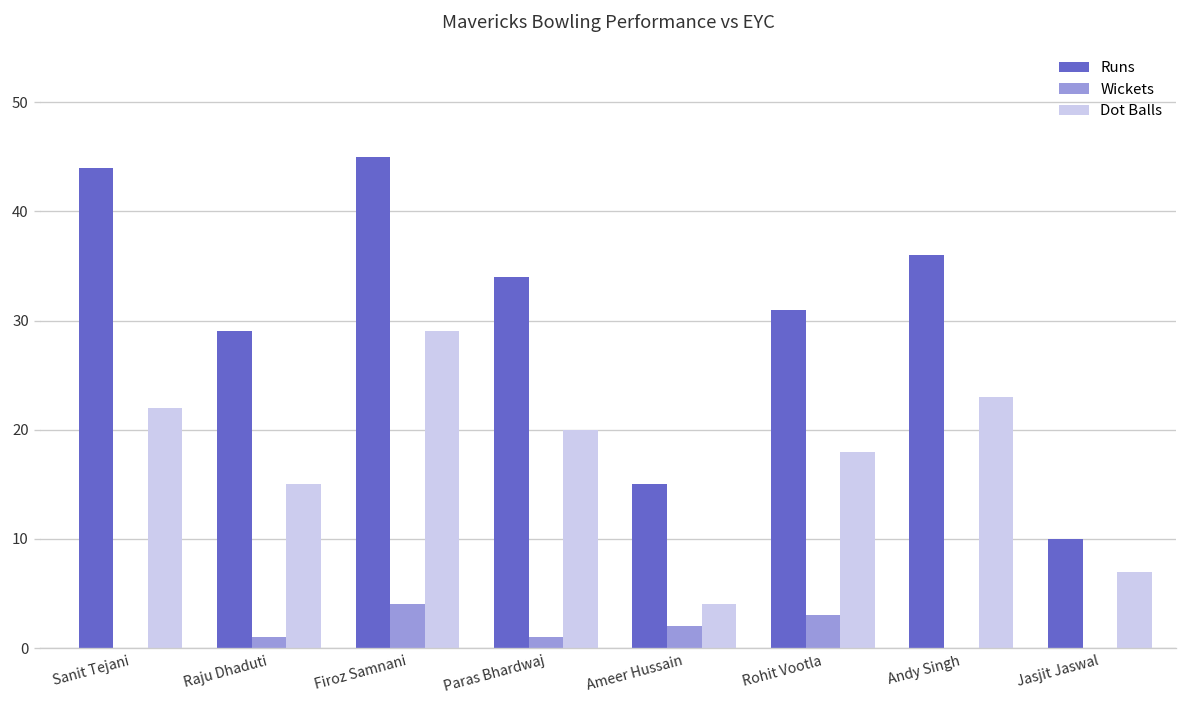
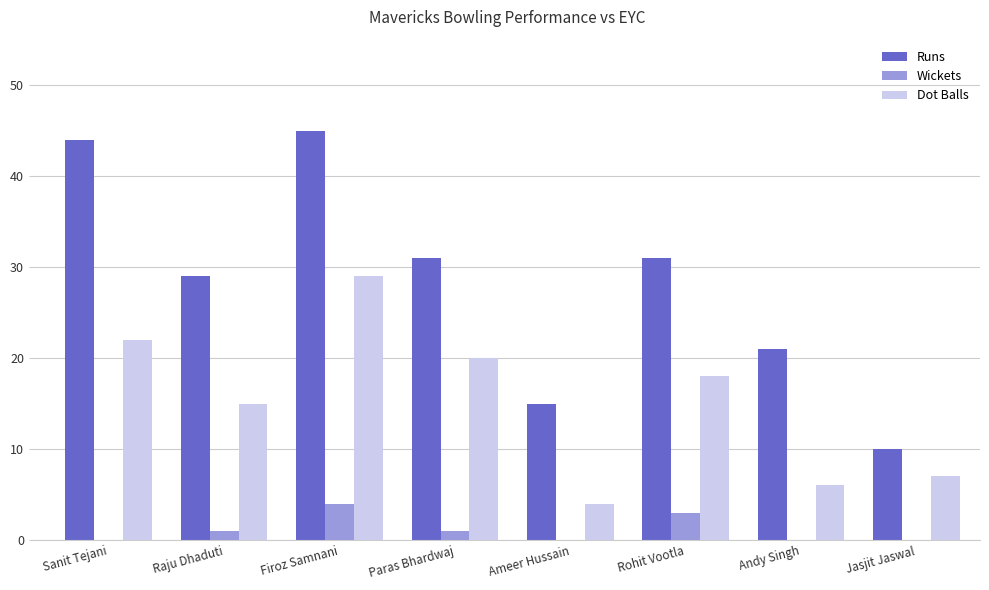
  {
    "Runs": {
      "Sanit Tejani": 44,
      "Raju Dhaduti": 29,
      "Firoz Samnani": 45,
-     "Paras Bhardwaj": 34,
+     "Paras Bhardwaj": 31,
      "Ameer Hussain": 15,
      "Rohit Vootla": 31,
-     "Andy Singh": 36,
+     "Andy Singh": 21,
      "Jasjit Jaswal": 10
    },
    "Wickets": {
      "Sanit Tejani": 0,
      "Raju Dhaduti": 1,
      "Firoz Samnani": 4,
      "Paras Bhardwaj": 1,
-     "Ameer Hussain": 2,
+     "Ameer Hussain": 0,
      "Rohit Vootla": 3,
      "Andy Singh": 0,
      "Jasjit Jaswal": 0
    },
    "Dot Balls": {
      "Sanit Tejani": 22,
      "Raju Dhaduti": 15,
      "Firoz Samnani": 29,
      "Paras Bhardwaj": 20,
      "Ameer Hussain": 4,
      "Rohit Vootla": 18,
-     "Andy Singh": 23,
+     "Andy Singh": 6,
      "Jasjit Jaswal": 7
    }
  }
